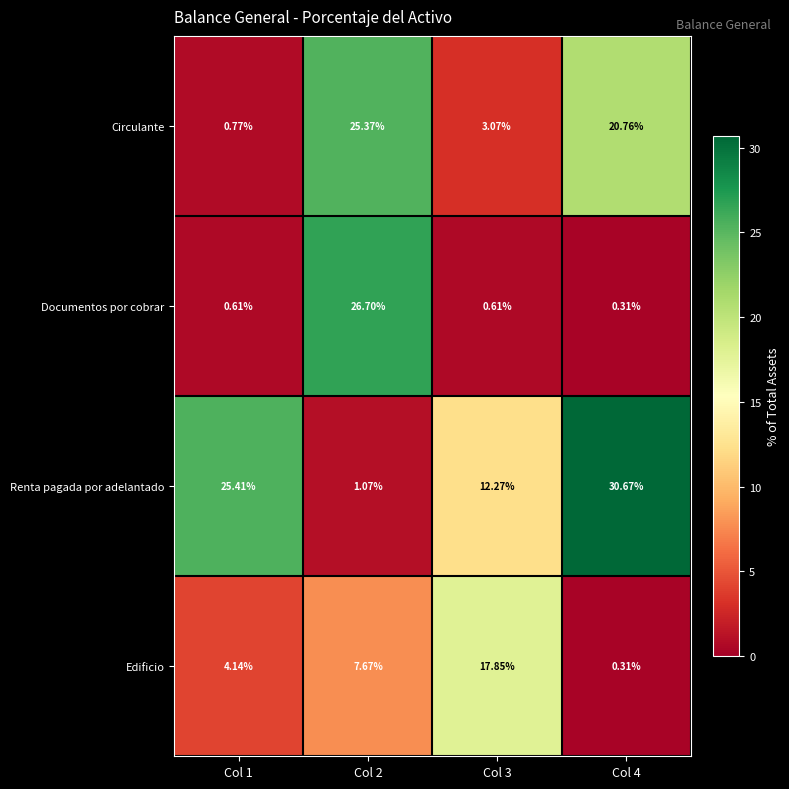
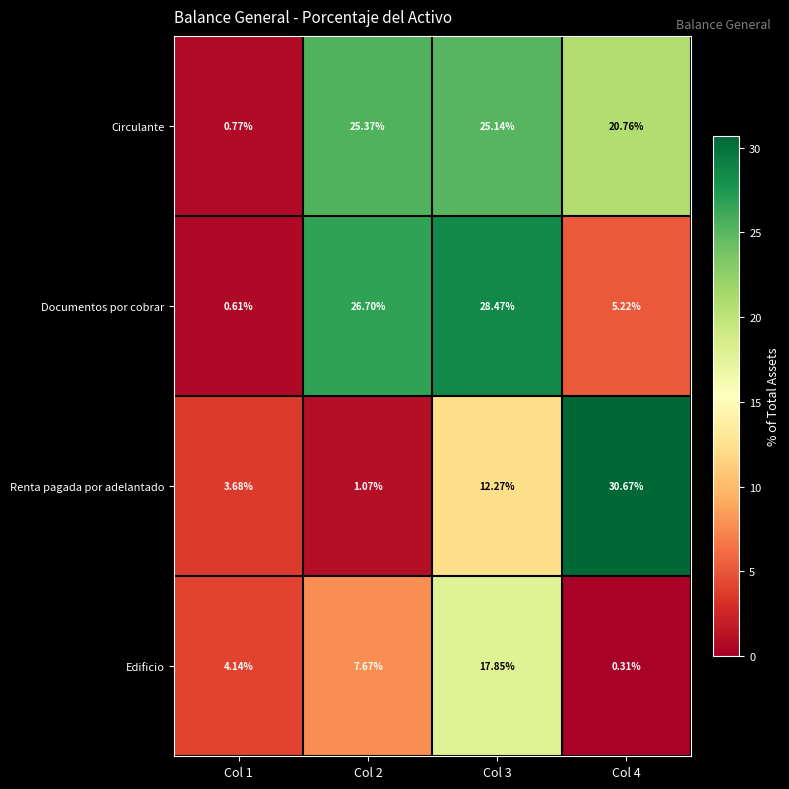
  {
    "Circulante": {
      "Col 1": "0.77%",
      "Col 2": "25.37%",
-     "Col 3": "3.07%",
+     "Col 3": "25.14%",
      "Col 4": "20.76%"
    },
    "Documentos por cobrar": {
      "Col 1": "0.61%",
      "Col 2": "26.70%",
-     "Col 3": "0.61%",
-     "Col 4": "0.31%"
+     "Col 3": "28.47%",
+     "Col 4": "5.22%"
    },
    "Renta pagada por adelantado": {
-     "Col 1": "25.41%",
+     "Col 1": "3.68%",
      "Col 2": "1.07%",
      "Col 3": "12.27%",
      "Col 4": "30.67%"
    },
    "Edificio": {
      "Col 1": "4.14%",
      "Col 2": "7.67%",
      "Col 3": "17.85%",
      "Col 4": "0.31%"
    }
  }
